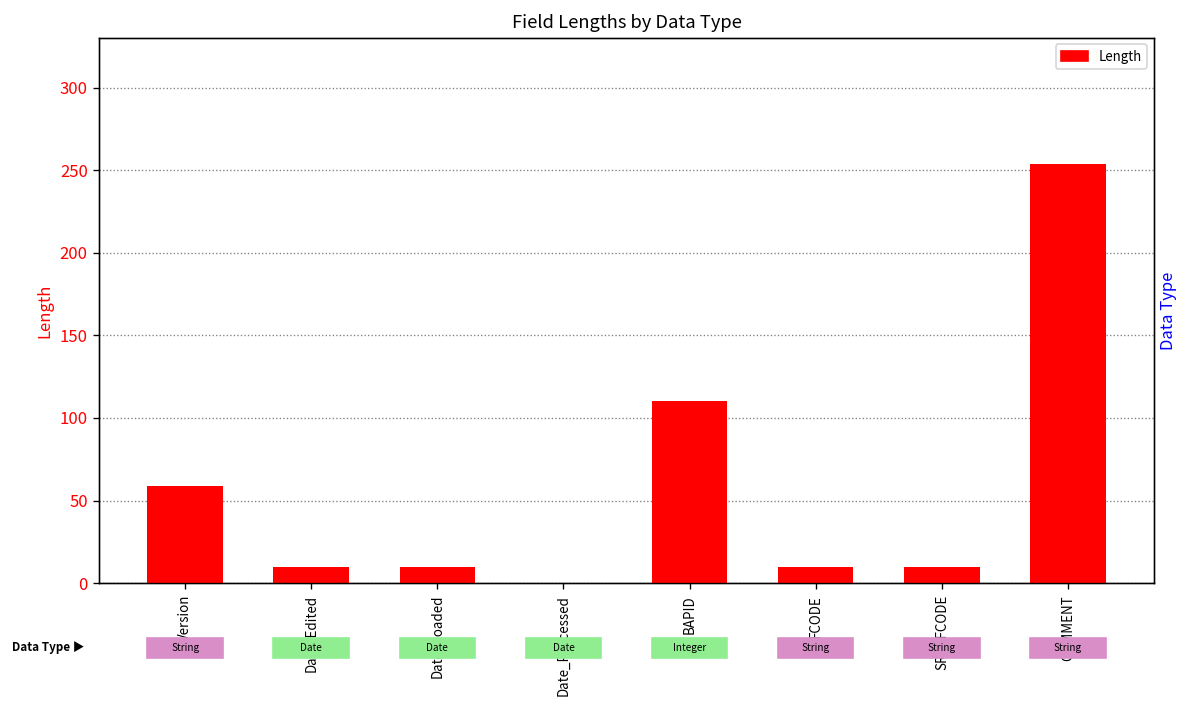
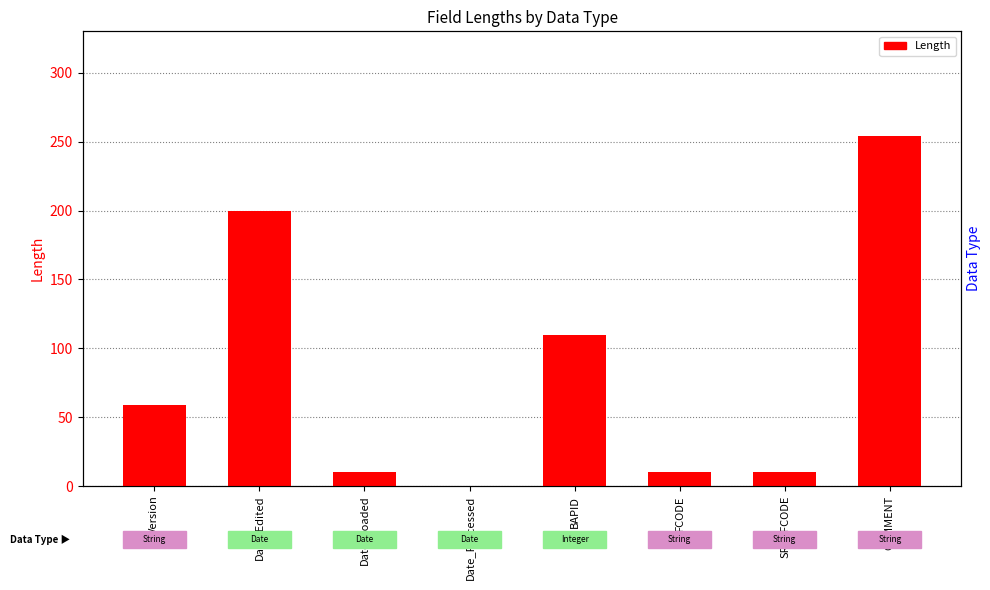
  {
    "Version": 59,
-   "Date_Edited": 10,
+   "Date_Edited": 200,
    "Date_Loaded": 10,
    "Date_Processed": 0,
    "BAPID": 110,
    "FCODE": 10,
    "SRC_FCODE": 10,
    "COMMENT": 254
  }
